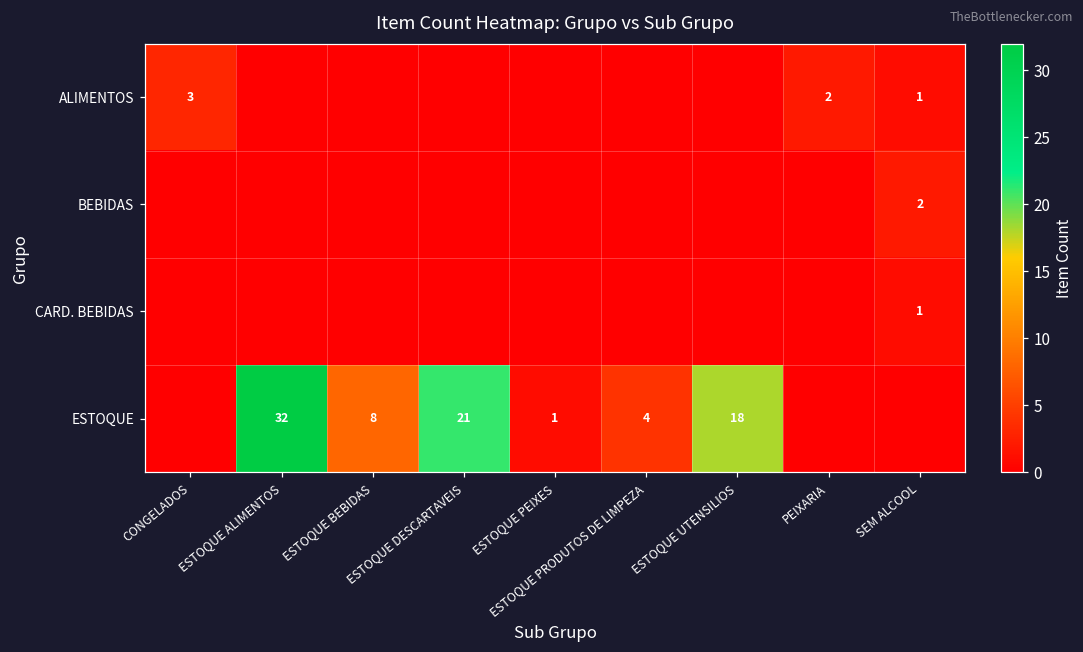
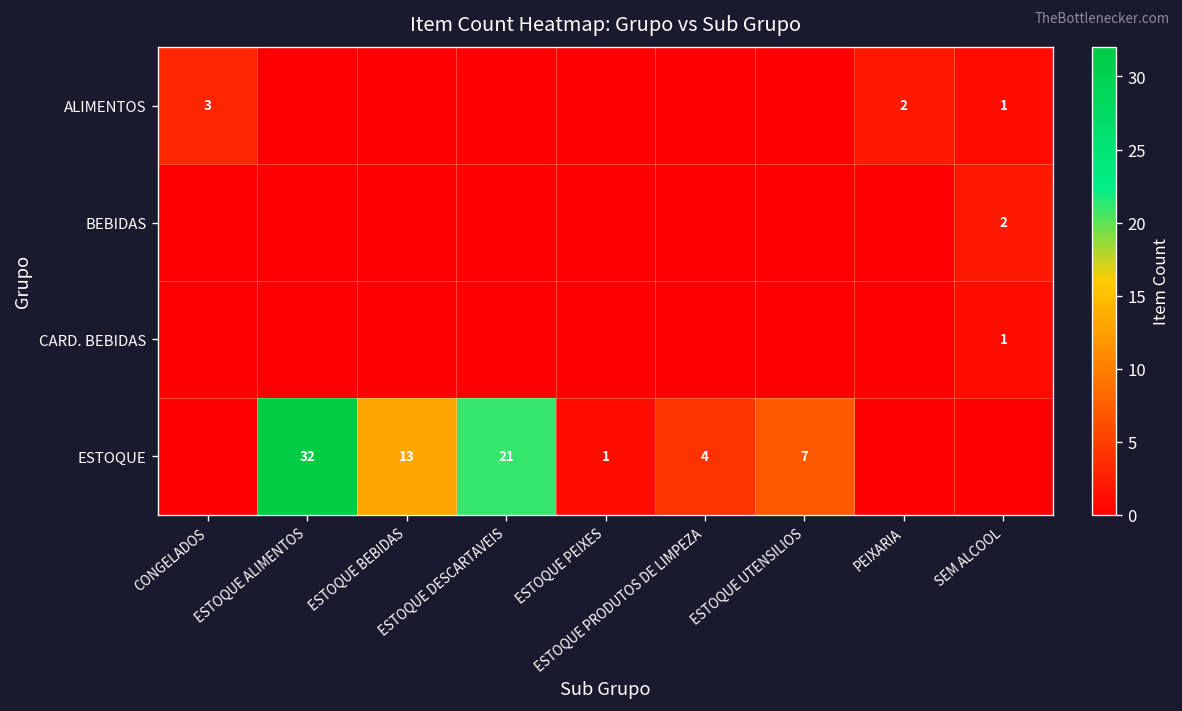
  {
    "ALIMENTOS": {
      "CONGELADOS": 3,
      "PEIXARIA": 2,
      "SEM ALCOOL": 1
    },
    "BEBIDAS": {
      "SEM ALCOOL": 2
    },
    "CARD. BEBIDAS": {
      "SEM ALCOOL": 1
    },
    "ESTOQUE": {
      "ESTOQUE ALIMENTOS": 32,
-     "ESTOQUE BEBIDAS": 8,
+     "ESTOQUE BEBIDAS": 13,
      "ESTOQUE DESCARTAVEIS": 21,
      "ESTOQUE PEIXES": 1,
      "ESTOQUE PRODUTOS DE LIMPEZA": 4,
-     "ESTOQUE UTENSILIOS": 18
+     "ESTOQUE UTENSILIOS": 7
    }
  }
